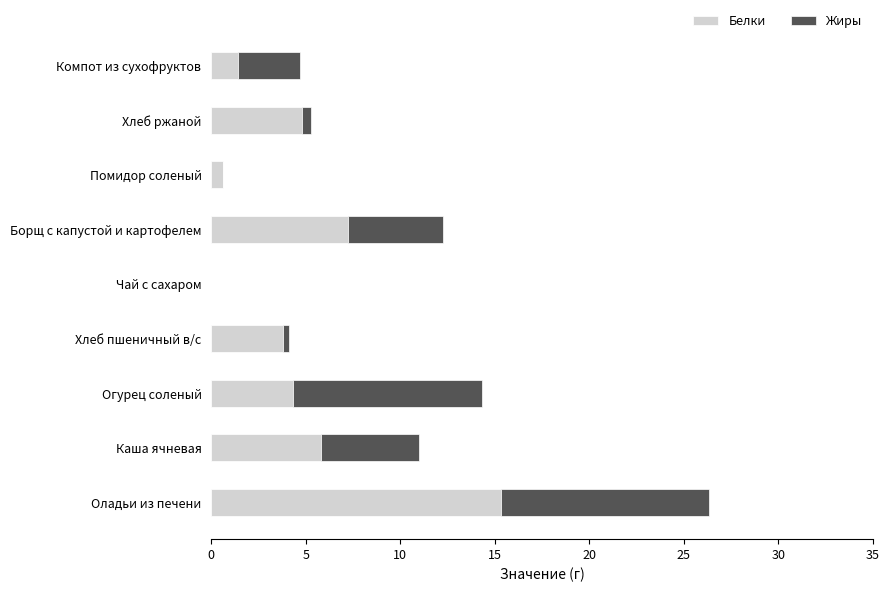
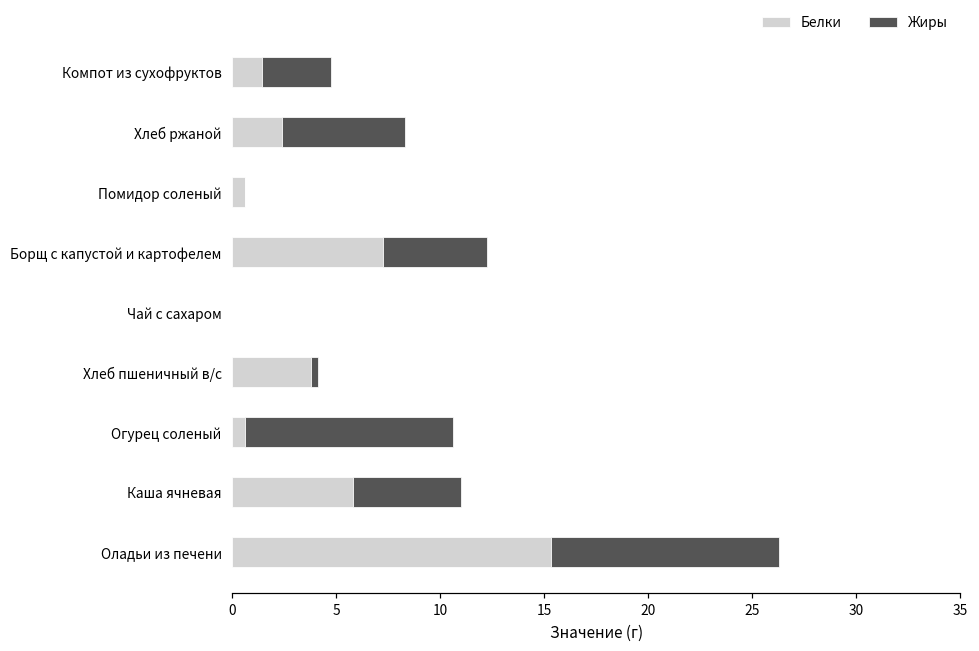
  {
    "Белки": {
      "Компот из сухофруктов": 1.4,
-     "Хлеб ржаной": 4.8,
+     "Хлеб ржаной": 2.4,
      "Помидор соленый": 0.6,
      "Борщ с капустой и картофелем": 7.2,
      "Чай с сахаром": 0.0,
      "Хлеб пшеничный в/с": 3.8,
-     "Огурец соленый": 4.3,
+     "Огурец соленый": 0.6,
      "Каша ячневая": 5.8,
      "Оладьи из печени": 15.3
    },
    "Жиры": {
      "Компот из сухофруктов": 3.3,
-     "Хлеб ржаной": 0.5,
+     "Хлеб ржаной": 5.9,
      "Помидор соленый": 0.0,
      "Борщ с капустой и картофелем": 5.0,
      "Чай с сахаром": 0.0,
      "Хлеб пшеничный в/с": 0.3,
      "Огурец соленый": 10.0,
      "Каша ячневая": 5.2,
      "Оладьи из печени": 11.0
    }
  }
